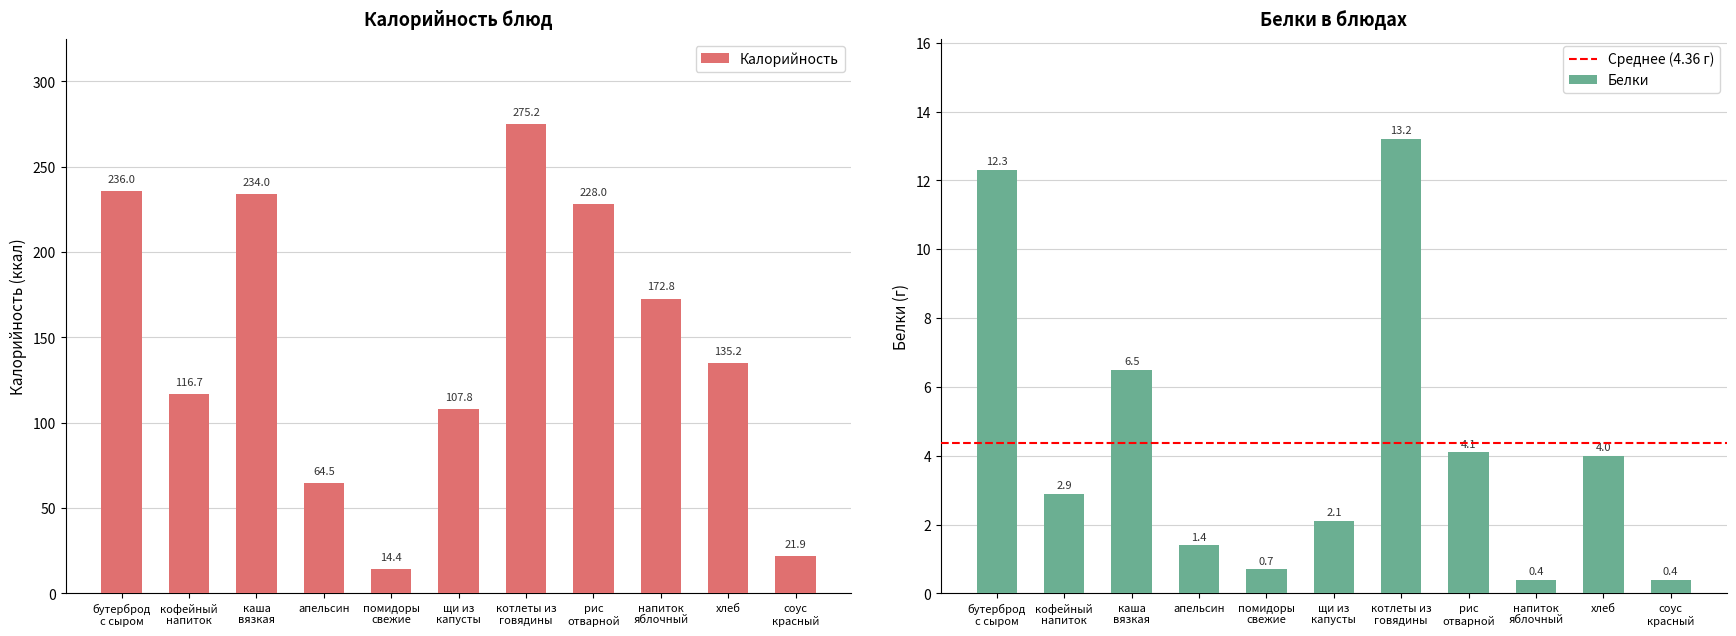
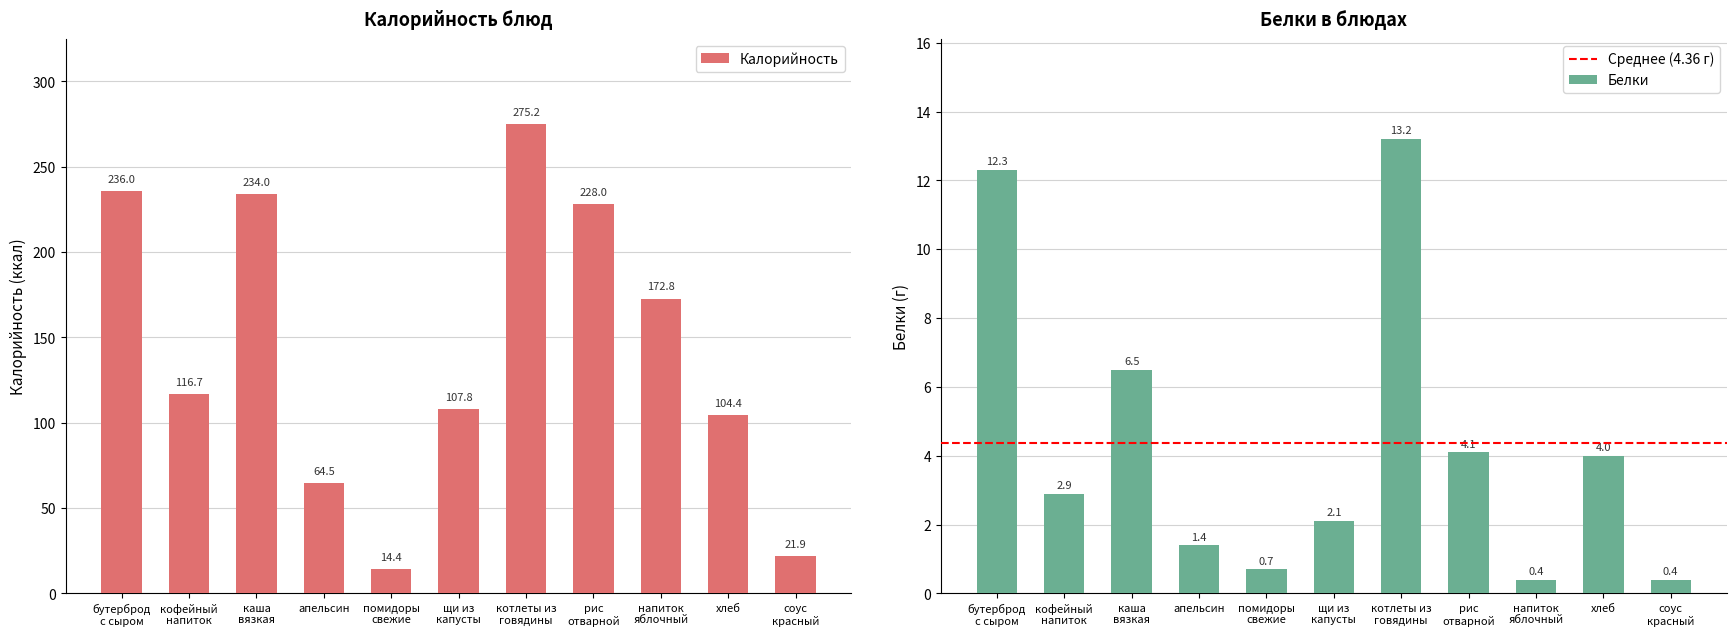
  {
    "Калорийность блюд": {
      "бутерброд с сыром": 236.0,
      "кофейный напиток": 116.7,
      "каша вязкая": 234.0,
      "апельсин": 64.5,
      "помидоры свежие": 14.4,
      "щи из капусты": 107.8,
      "котлеты из говядины": 275.2,
      "рис отварной": 228.0,
      "напиток яблочный": 172.8,
-     "хлеб": 135.2,
+     "хлеб": 104.4,
      "соус красный": 21.9
    },
    "Белки в блюдах": {
      "бутерброд с сыром": 12.3,
      "кофейный напиток": 2.9,
      "каша вязкая": 6.5,
      "апельсин": 1.4,
      "помидоры свежие": 0.7,
      "щи из капусты": 2.1,
      "котлеты из говядины": 13.2,
      "рис отварной": 4.1,
      "напиток яблочный": 0.4,
      "хлеб": 4.0,
      "соус красный": 0.4
    }
  }
